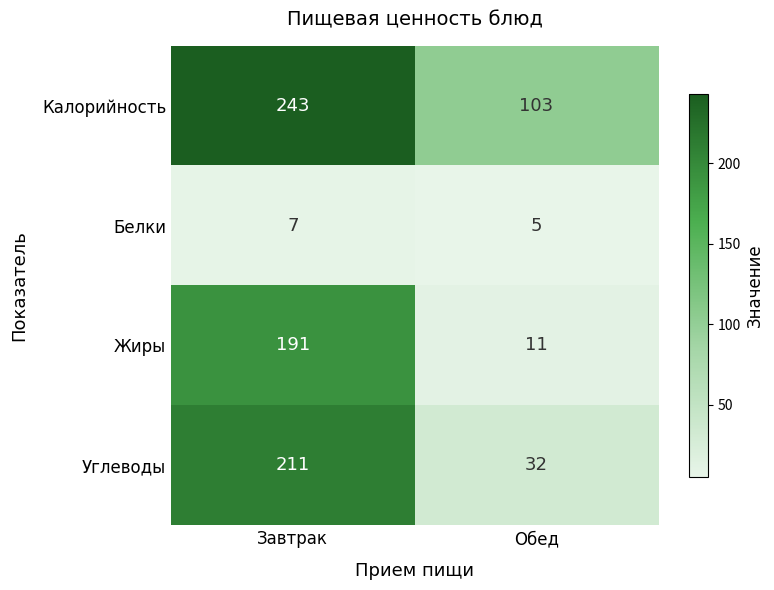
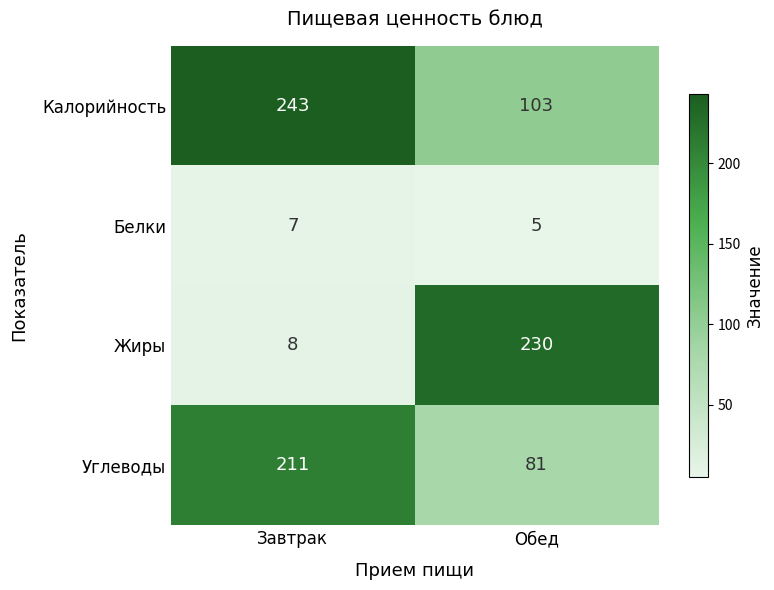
  {
    "Калорийность": {
      "Завтрак": 243,
      "Обед": 103
    },
    "Белки": {
      "Завтрак": 7,
      "Обед": 5
    },
    "Жиры": {
-     "Завтрак": 191,
-     "Обед": 11
+     "Завтрак": 8,
+     "Обед": 230
    },
    "Углеводы": {
      "Завтрак": 211,
-     "Обед": 32
+     "Обед": 81
    }
  }
